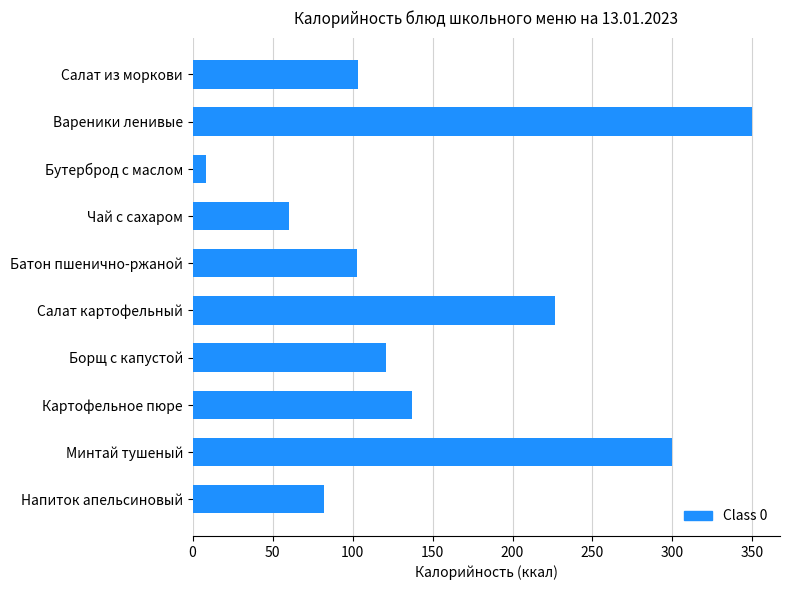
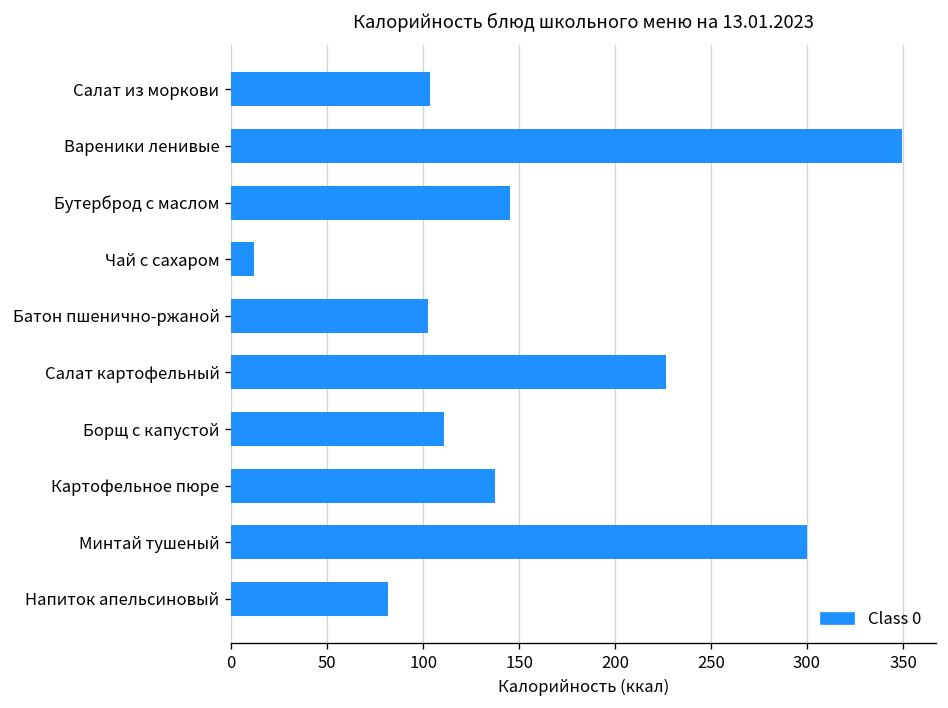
  {
    "Салат из моркови": 104,
    "Вареники ленивые": 350,
-   "Бутерброд с маслом": 9,
-   "Чай с сахаром": 60,
+   "Бутерброд с маслом": 145,
+   "Чай с сахаром": 12,
    "Батон пшенично-ржаной": 103,
    "Салат картофельный": 227,
-   "Борщ с капустой": 121,
+   "Борщ с капустой": 111,
    "Картофельное пюре": 137,
    "Минтай тушеный": 300,
    "Напиток апельсиновый": 82
  }
